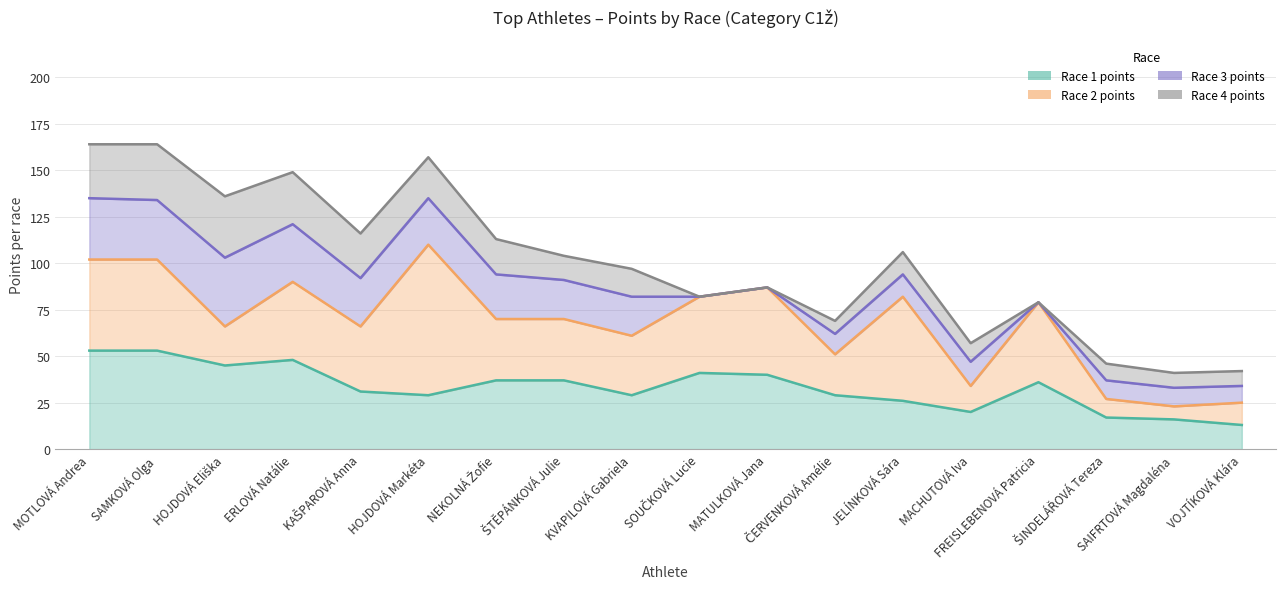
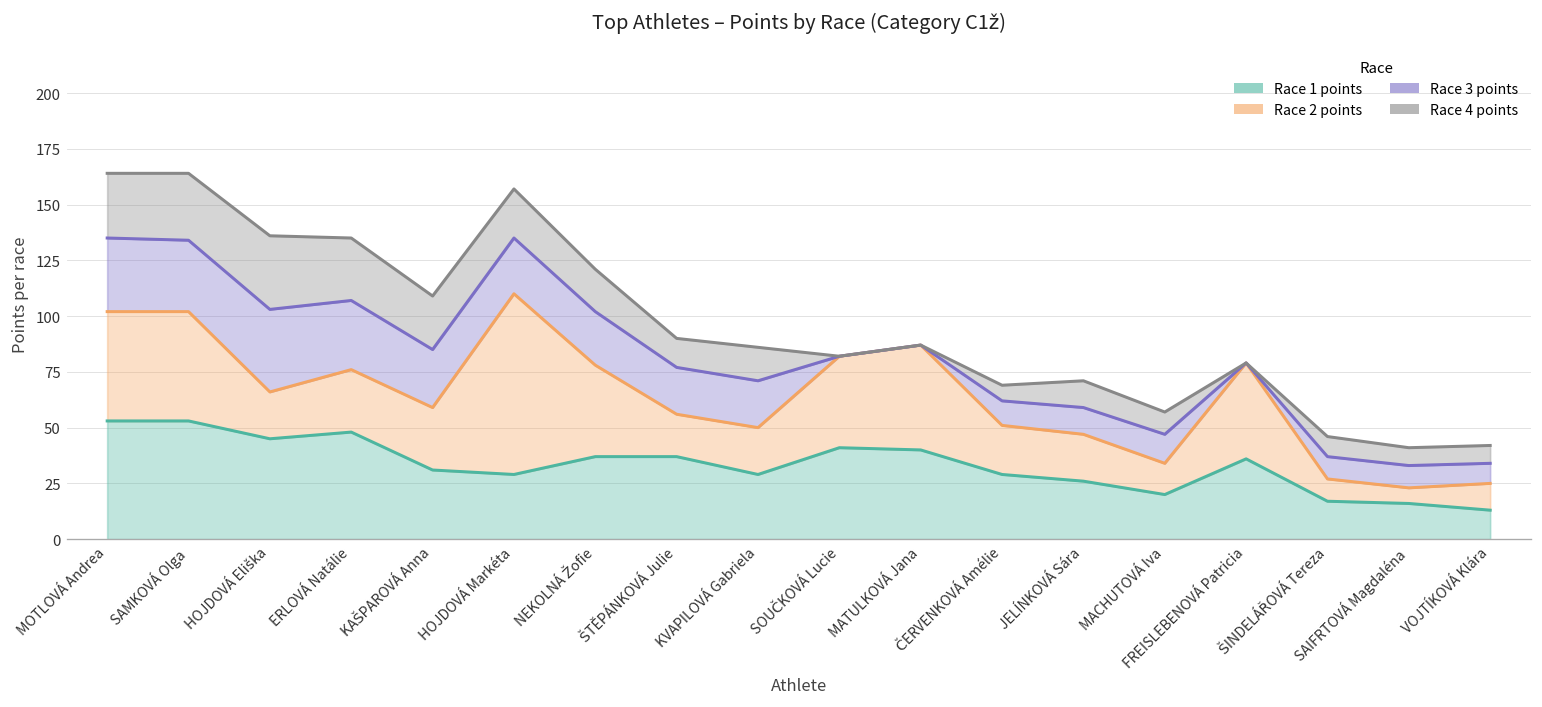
  {
    "Race 2 points": {
      "MOTLOVÁ Andrea": 49,
      "SAMKOVÁ Olga": 49,
      "HOJDOVÁ Eliška": 21,
-     "ERLOVÁ Natálie": 42,
-     "KAŠPAROVÁ Anna": 35,
+     "ERLOVÁ Natálie": 28,
+     "KAŠPAROVÁ Anna": 28,
      "HOJDOVÁ Markéta": 81,
-     "NEKOLNÁ Žofie": 33,
-     "ŠTĚPÁNKOVÁ Julie": 33,
-     "KVAPILOVÁ Gabriela": 32,
+     "NEKOLNÁ Žofie": 41,
+     "ŠTĚPÁNKOVÁ Julie": 19,
+     "KVAPILOVÁ Gabriela": 21,
      "ČERVENKOVÁ Amélie": 22,
-     "JELÍNKOVÁ Sára": 56,
+     "JELÍNKOVÁ Sára": 21,
      "MACHUTOVÁ Iva": 14,
      "ŠINDELÁŘOVÁ Tereza": 10,
      "SAIFRTOVÁ Magdaléna": 7,
      "VOJTÍKOVÁ Klára": 12
    }
  }
